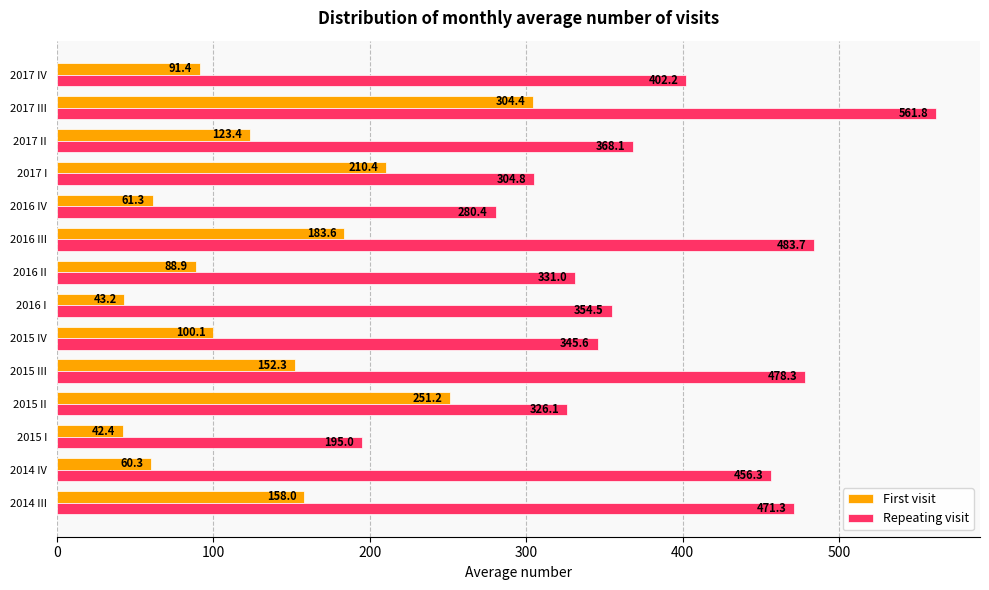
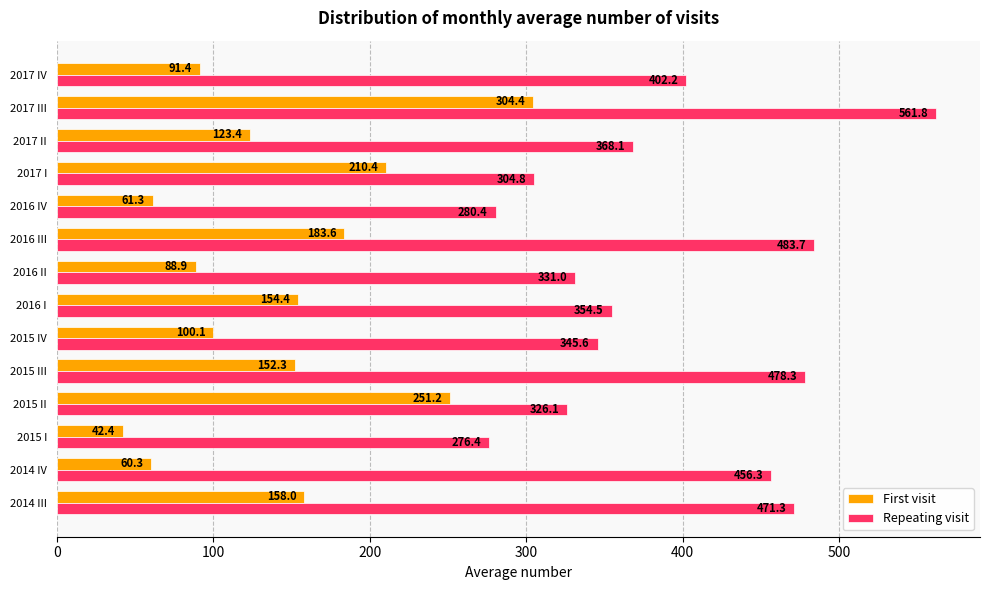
  {
    "First visit": {
      "2017 IV": 91.4,
      "2017 III": 304.4,
      "2017 II": 123.4,
      "2017 I": 210.4,
      "2016 IV": 61.3,
      "2016 III": 183.6,
      "2016 II": 88.9,
-     "2016 I": 43.2,
+     "2016 I": 154.4,
      "2015 IV": 100.1,
      "2015 III": 152.3,
      "2015 II": 251.2,
      "2015 I": 42.4,
      "2014 IV": 60.3,
      "2014 III": 158.0
    },
    "Repeating visit": {
      "2017 IV": 402.2,
      "2017 III": 561.8,
      "2017 II": 368.1,
      "2017 I": 304.8,
      "2016 IV": 280.4,
      "2016 III": 483.7,
      "2016 II": 331.0,
      "2016 I": 354.5,
      "2015 IV": 345.6,
      "2015 III": 478.3,
      "2015 II": 326.1,
-     "2015 I": 195.0,
+     "2015 I": 276.4,
      "2014 IV": 456.3,
      "2014 III": 471.3
    }
  }
